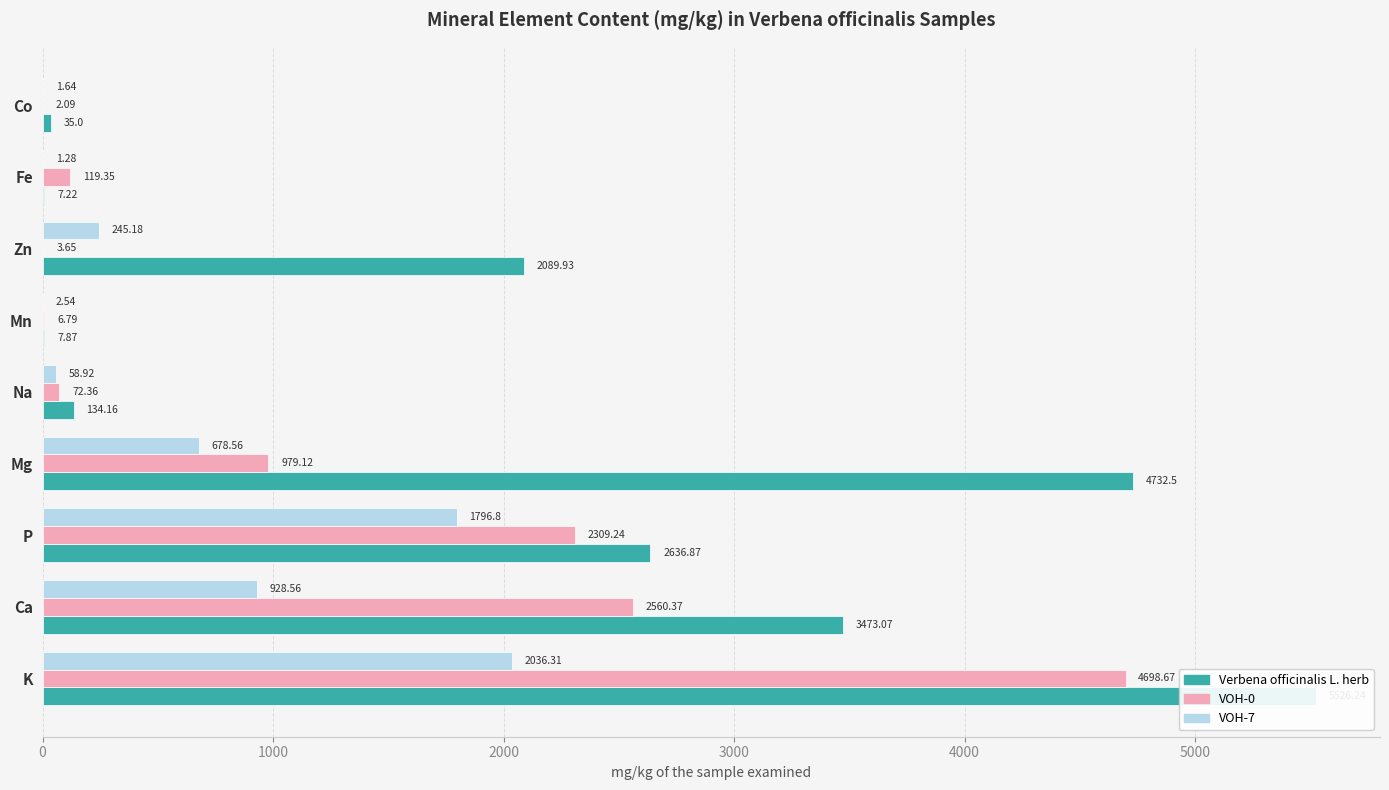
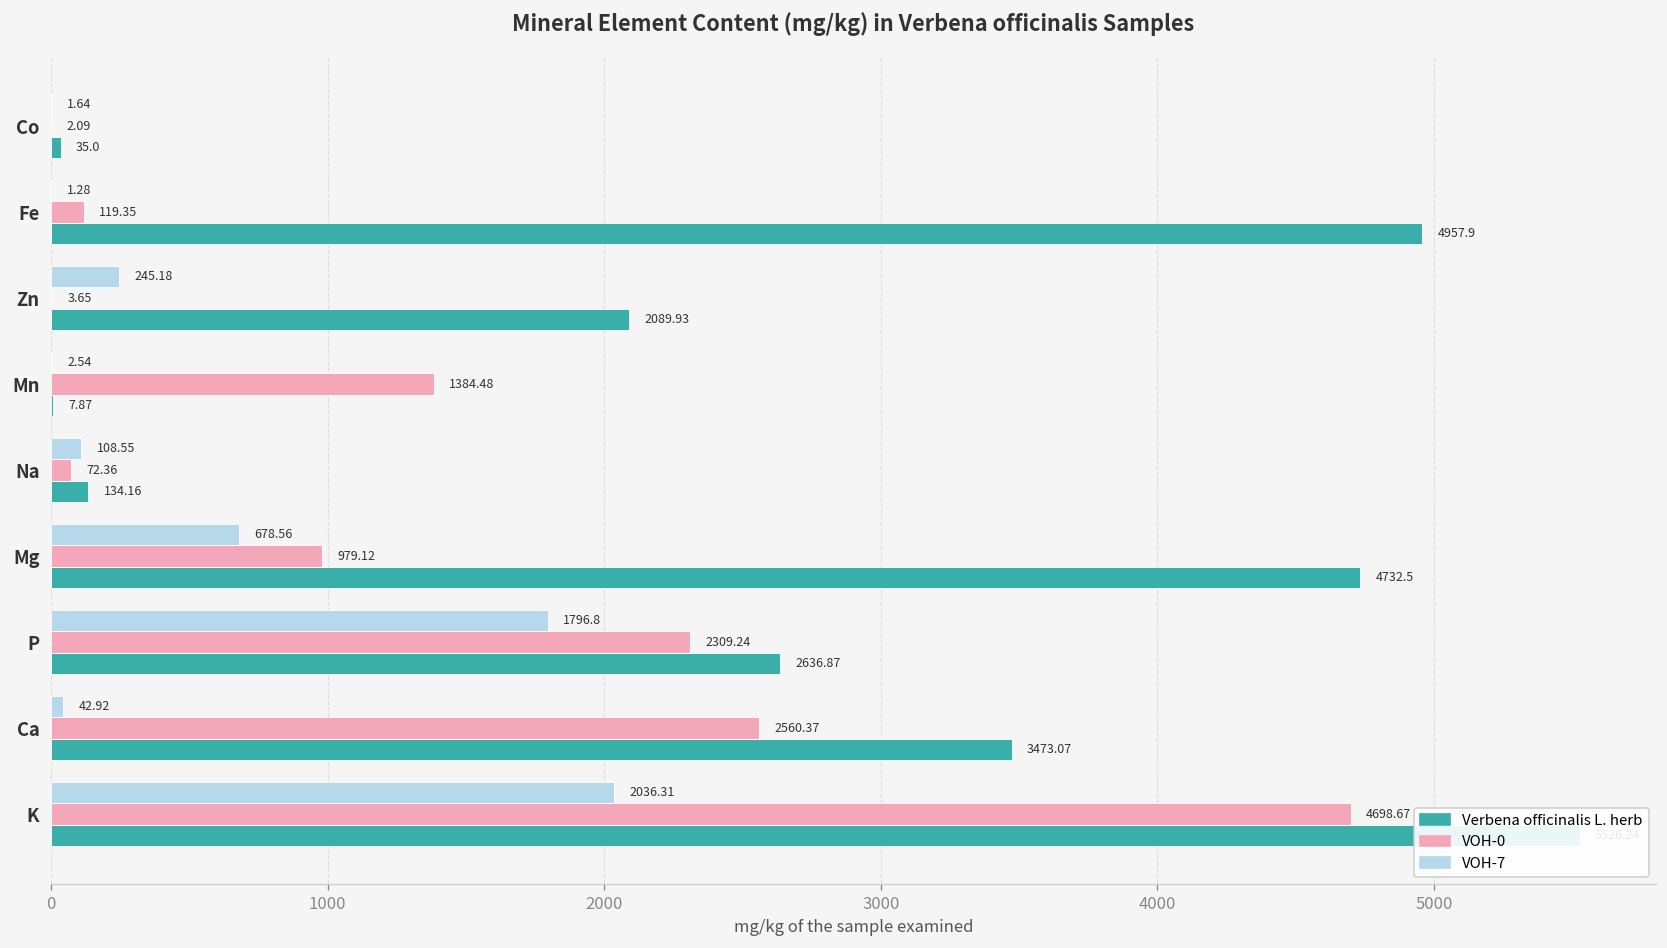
  {
    "Verbena officinalis L. herb": {
      "Co": 35.0,
-     "Fe": 7.22,
+     "Fe": 4957.9,
      "Zn": 2089.93,
      "Mn": 7.87,
      "Na": 134.16,
      "Mg": 4732.5,
      "P": 2636.87,
      "Ca": 3473.07
    },
    "VOH-0": {
      "Co": 2.09,
      "Fe": 119.35,
      "Zn": 3.65,
-     "Mn": 6.79,
+     "Mn": 1384.48,
      "Na": 72.36,
      "Mg": 979.12,
      "P": 2309.24,
      "Ca": 2560.37,
      "K": 4698.67
    },
    "VOH-7": {
      "Co": 1.64,
      "Fe": 1.28,
      "Zn": 245.18,
      "Mn": 2.54,
-     "Na": 58.92,
+     "Na": 108.55,
      "Mg": 678.56,
      "P": 1796.8,
-     "Ca": 928.56,
+     "Ca": 42.92,
      "K": 2036.31
    }
  }
